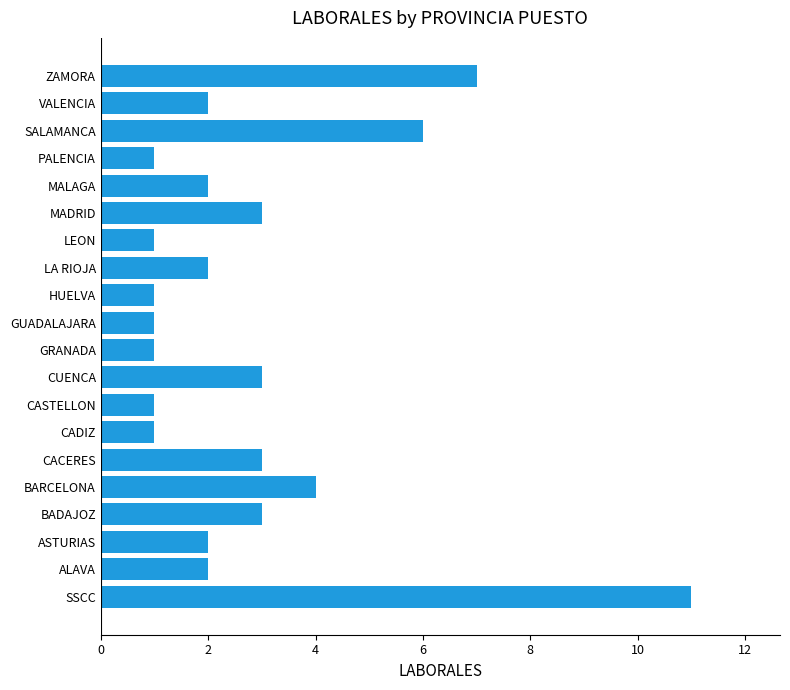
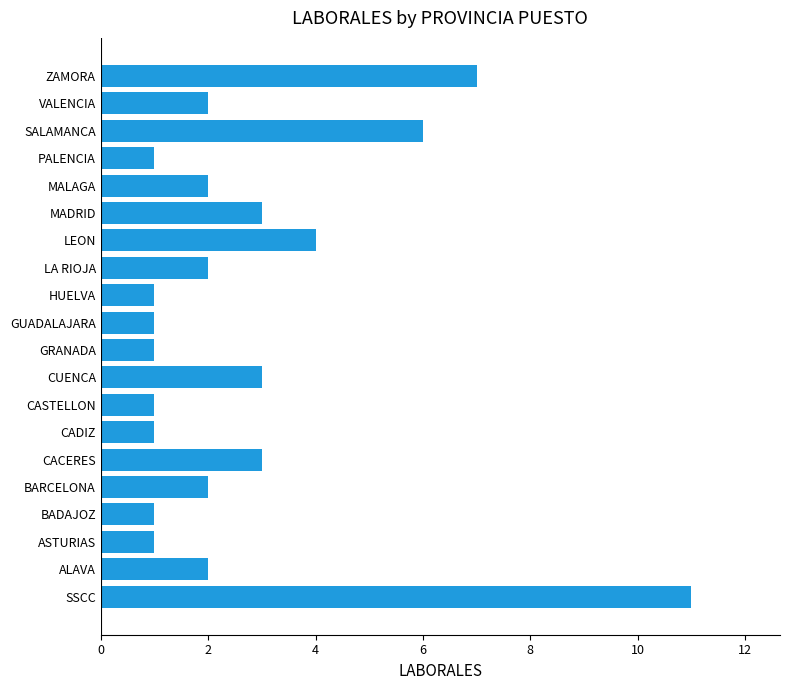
  {
    "ZAMORA": 7,
    "VALENCIA": 2,
    "SALAMANCA": 6,
    "PALENCIA": 1,
    "MALAGA": 2,
    "MADRID": 3,
-   "LEON": 1,
+   "LEON": 4,
    "LA RIOJA": 2,
    "HUELVA": 1,
    "GUADALAJARA": 1,
    "GRANADA": 1,
    "CUENCA": 3,
    "CASTELLON": 1,
    "CADIZ": 1,
    "CACERES": 3,
-   "BARCELONA": 4,
-   "BADAJOZ": 3,
-   "ASTURIAS": 2,
+   "BARCELONA": 2,
+   "BADAJOZ": 1,
+   "ASTURIAS": 1,
    "ALAVA": 2,
    "SSCC": 11
  }
